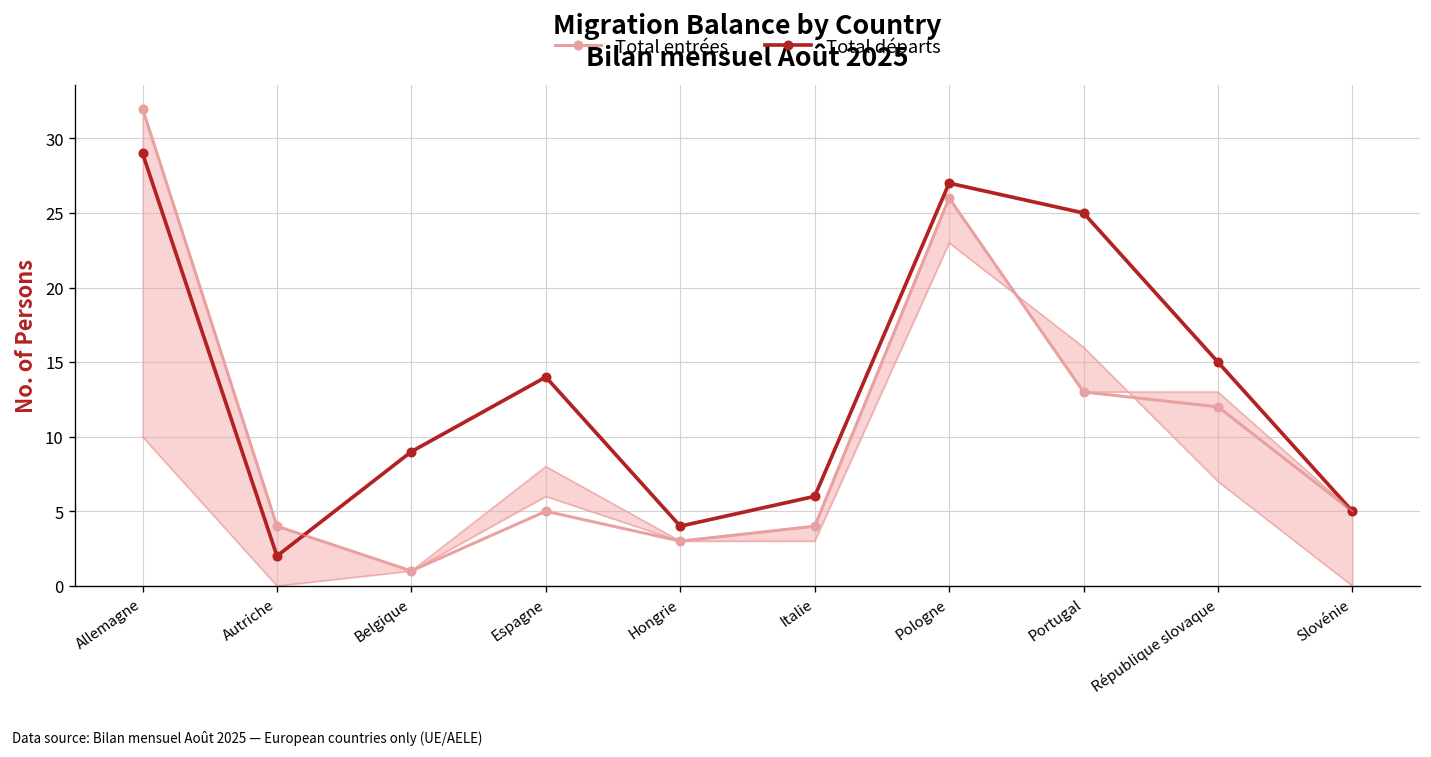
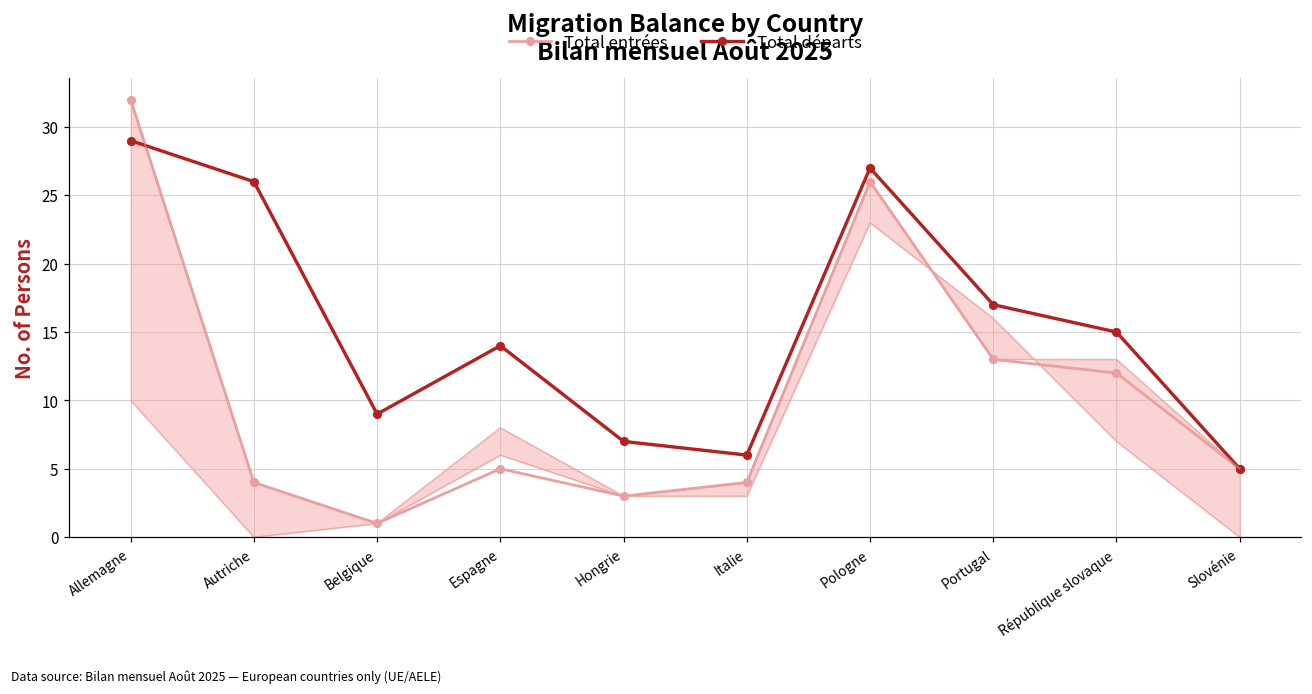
  {
    "Total départs": {
      "Allemagne": 29,
-     "Autriche": 2,
+     "Autriche": 26,
      "Belgique": 9,
      "Espagne": 14,
-     "Hongrie": 4,
+     "Hongrie": 7,
      "Italie": 6,
      "Pologne": 27,
-     "Portugal": 25,
+     "Portugal": 17,
      "République slovaque": 15
    }
  }
